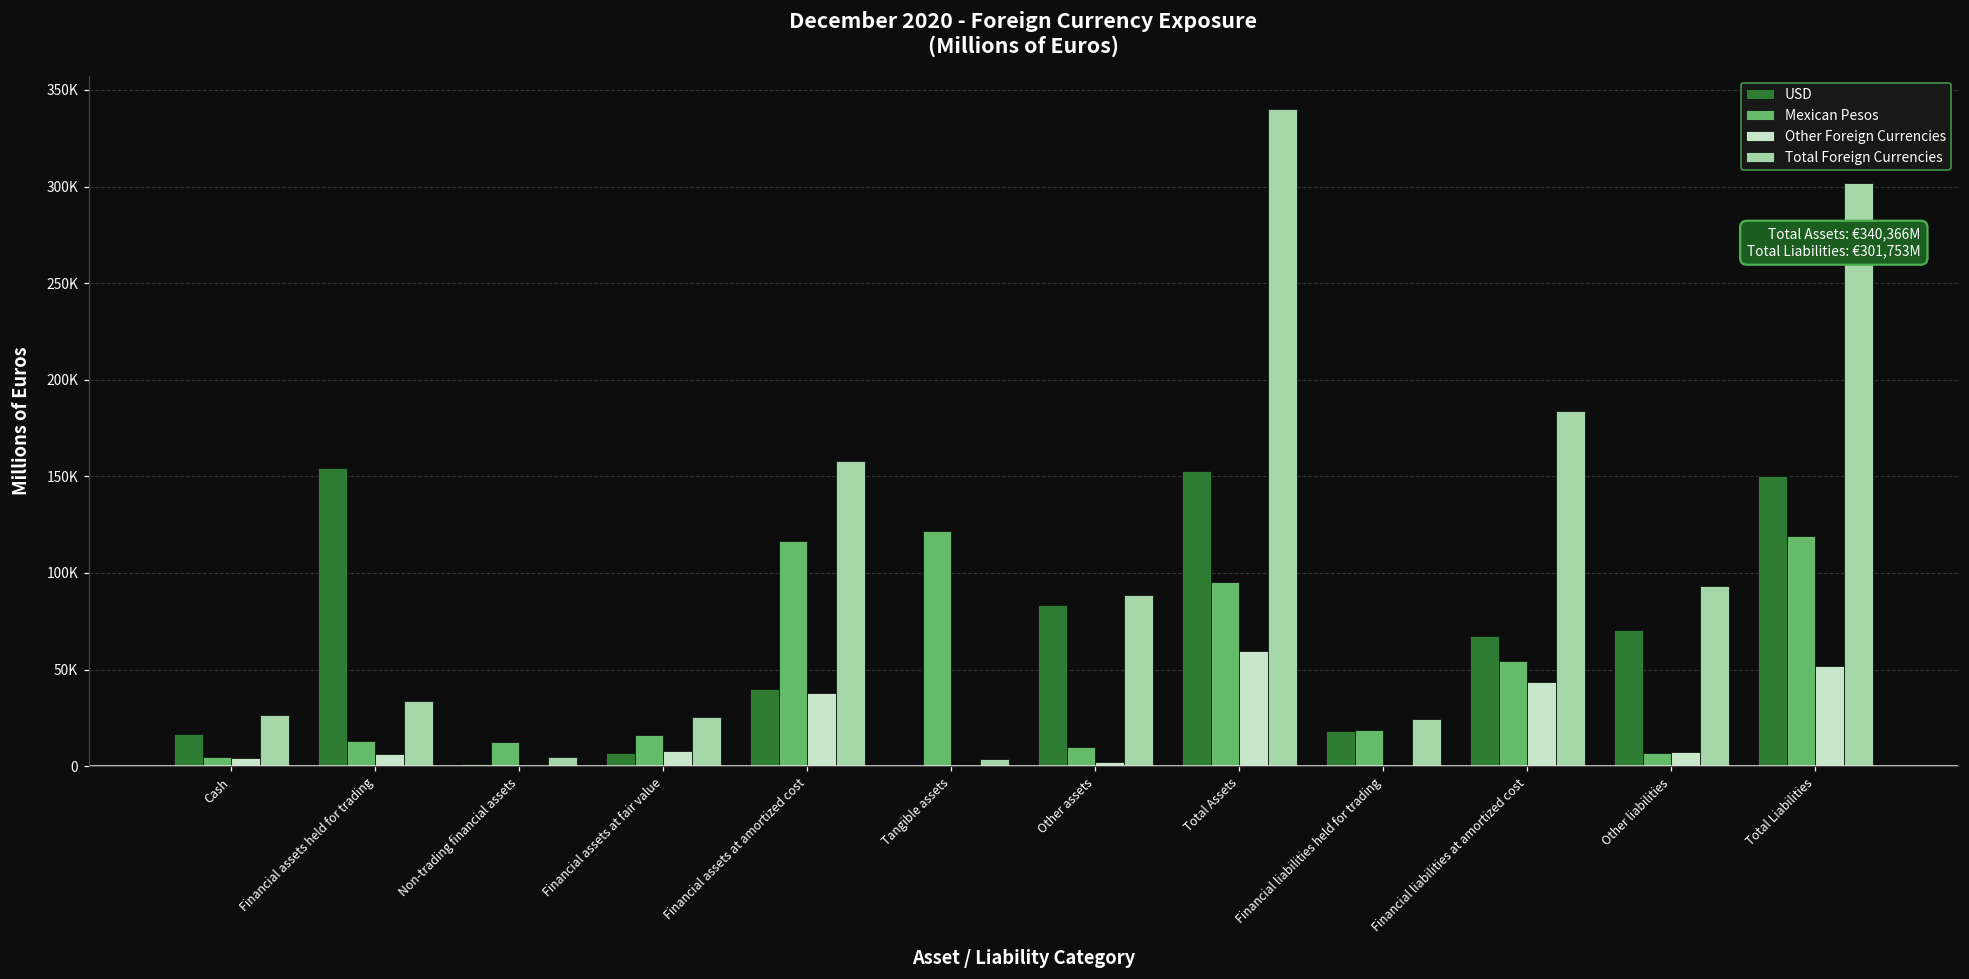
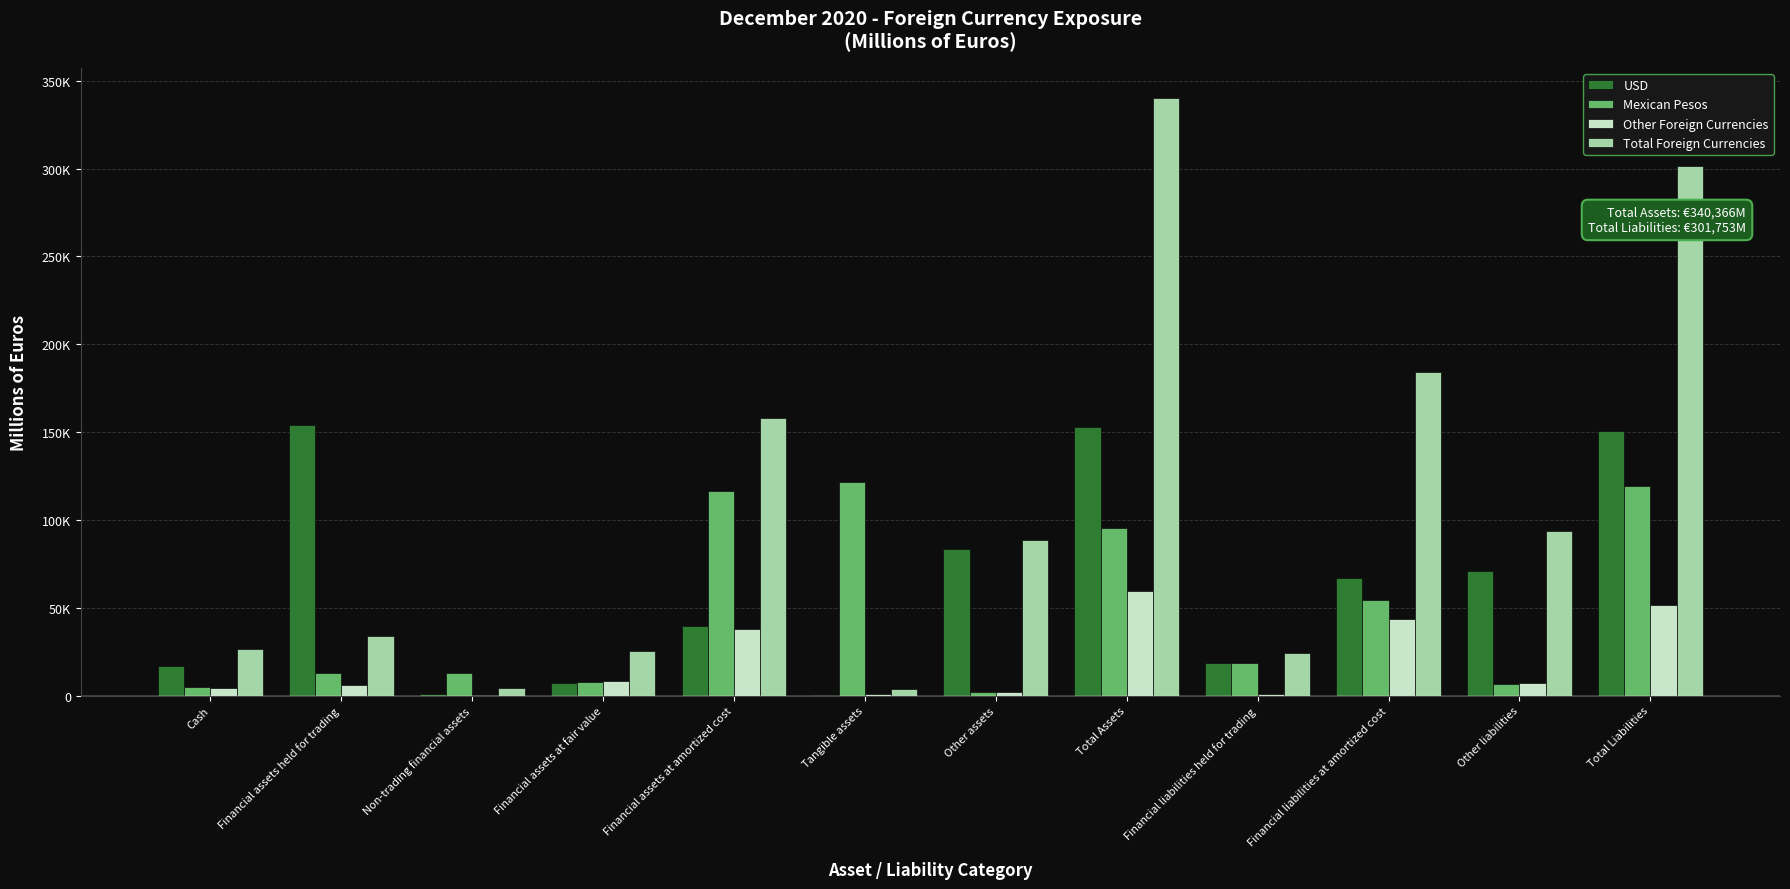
  {
    "USD": {
      "Cash": 17000,
      "Financial assets held for trading": 154000,
      "Financial assets at fair value": 7000,
      "Financial assets at amortized cost": 40000,
      "Other assets": 83000,
      "Total Assets": 153000,
      "Financial liabilities held for trading": 18000,
      "Financial liabilities at amortized cost": 67000,
      "Other liabilities": 71000,
      "Total Liabilities": 150000
    },
    "Mexican Pesos": {
      "Cash": 5000,
      "Financial assets held for trading": 13000,
      "Non-trading financial assets": 13000,
-     "Financial assets at fair value": 16000,
+     "Financial assets at fair value": 8000,
      "Financial assets at amortized cost": 116000,
      "Tangible assets": 122000,
-     "Other assets": 10000,
+     "Other assets": 2000,
      "Total Assets": 95000,
      "Financial liabilities held for trading": 18000,
      "Financial liabilities at amortized cost": 54000,
      "Other liabilities": 7000,
      "Total Liabilities": 119000
    }
  }
